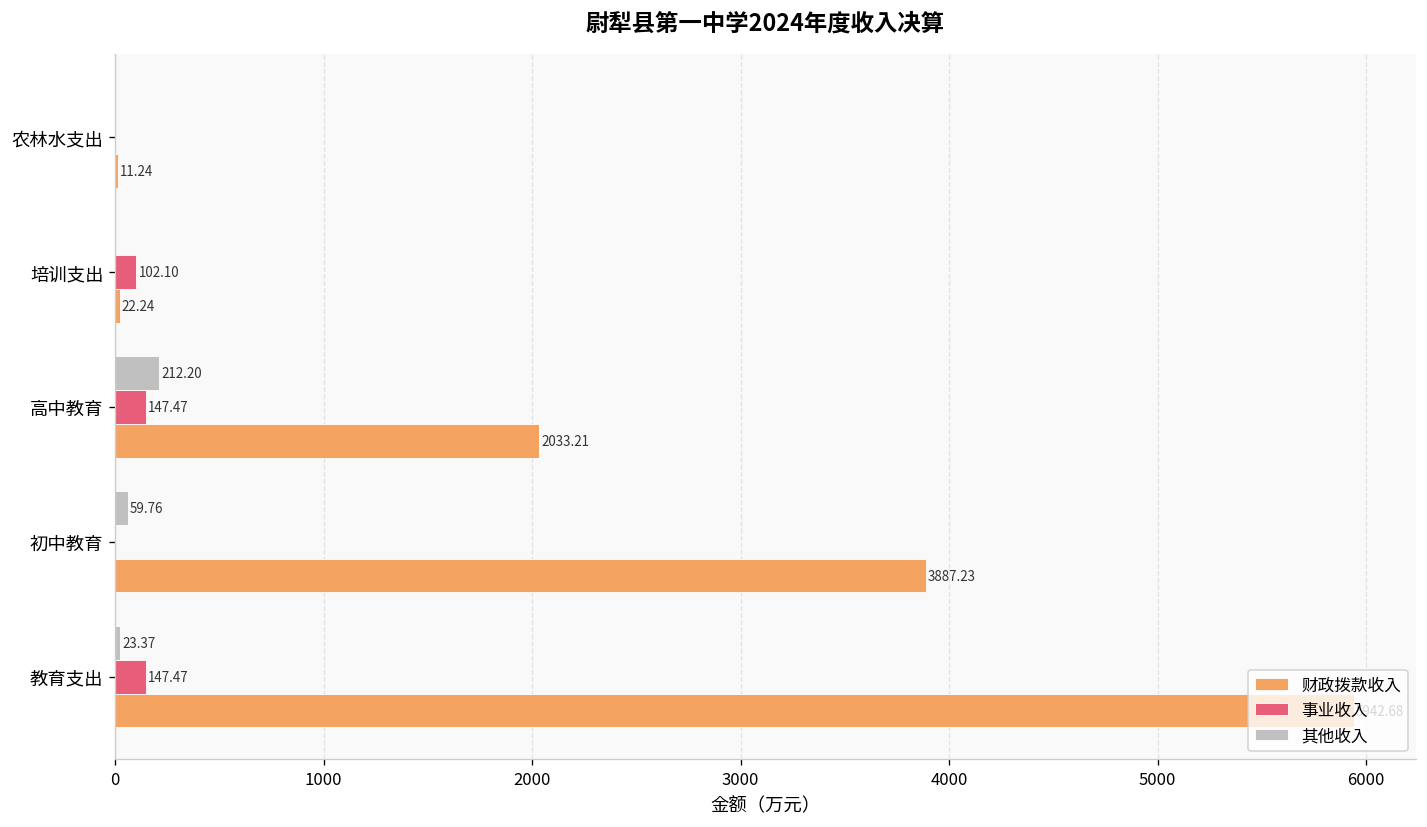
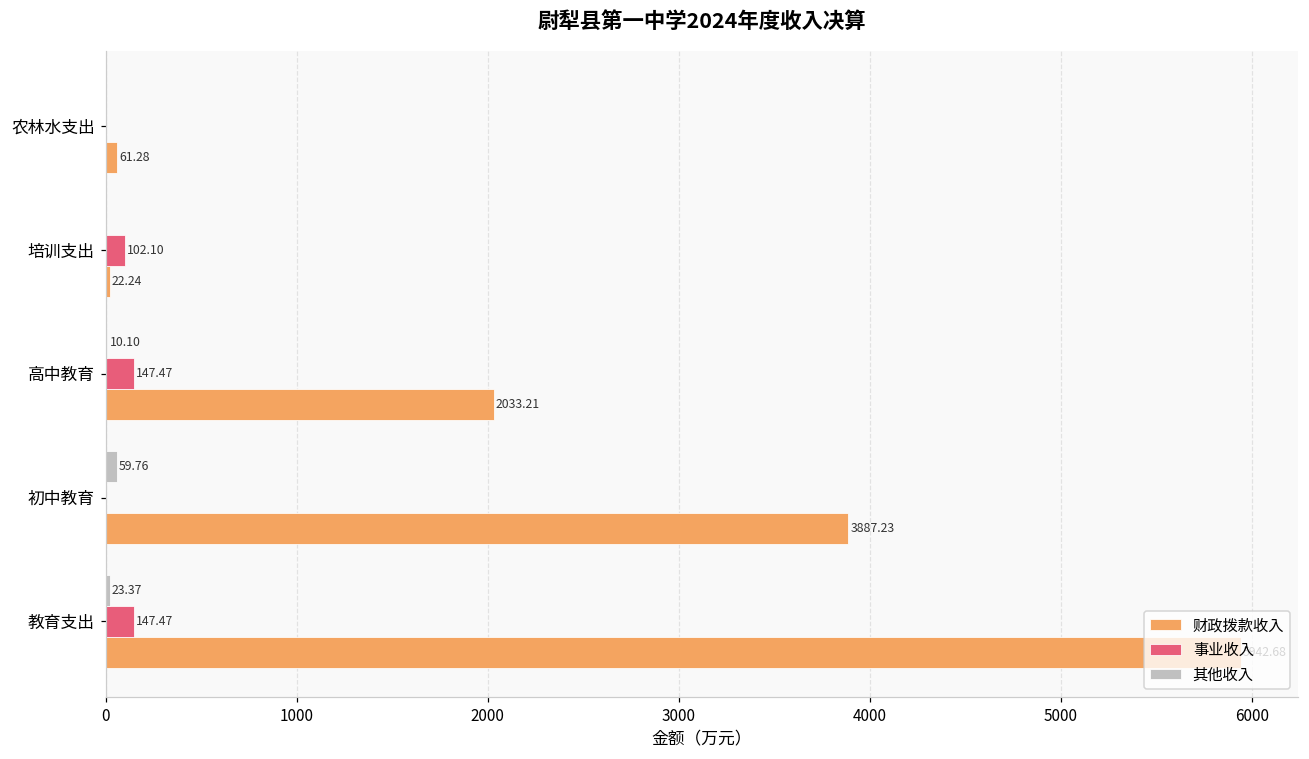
  {
    "财政拨款收入": {
-     "农林水支出": 11.24,
+     "农林水支出": 61.28,
      "培训支出": 22.24,
      "高中教育": 2033.21,
      "初中教育": 3887.23
    },
    "事业收入": {
      "培训支出": 102.10,
      "高中教育": 147.47,
      "教育支出": 147.47
    },
    "其他收入": {
-     "高中教育": 212.20,
+     "高中教育": 10.10,
      "初中教育": 59.76,
      "教育支出": 23.37
    }
  }
